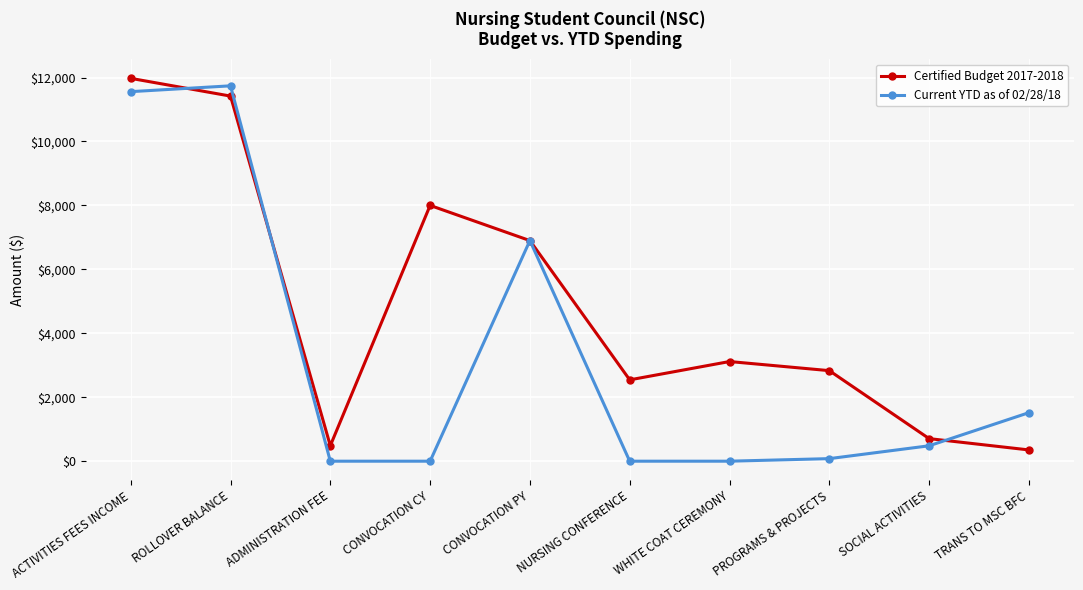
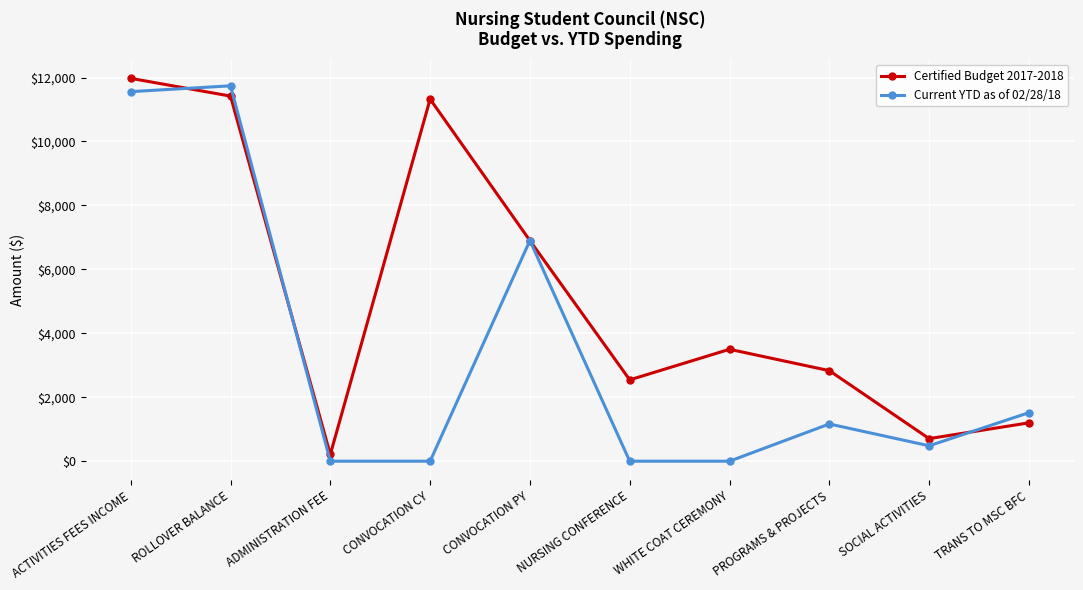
  {
    "Certified Budget 2017-2018": {
      "ACTIVITIES FEES INCOME": "$12,000",
      "ROLLOVER BALANCE": "$11,400",
-     "ADMINISTRATION FEE": "$500",
-     "CONVOCATION CY": "$8,000",
+     "ADMINISTRATION FEE": "$200",
+     "CONVOCATION CY": "$11,300",
      "NURSING CONFERENCE": "$2,500",
-     "WHITE COAT CEREMONY": "$3,100",
+     "WHITE COAT CEREMONY": "$3,500",
      "PROGRAMS & PROJECTS": "$2,800",
      "SOCIAL ACTIVITIES": "$700",
-     "TRANS TO MSC BFC": "$400"
+     "TRANS TO MSC BFC": "$1,200"
    },
    "Current YTD as of 02/28/18": {
      "ACTIVITIES FEES INCOME": "$11,600",
      "ROLLOVER BALANCE": "$11,700",
      "ADMINISTRATION FEE": "$0",
      "CONVOCATION CY": "$0",
      "NURSING CONFERENCE": "$0",
      "WHITE COAT CEREMONY": "$0",
-     "PROGRAMS & PROJECTS": "$100",
+     "PROGRAMS & PROJECTS": "$1,200",
      "SOCIAL ACTIVITIES": "$500",
      "TRANS TO MSC BFC": "$1,500"
    }
  }
